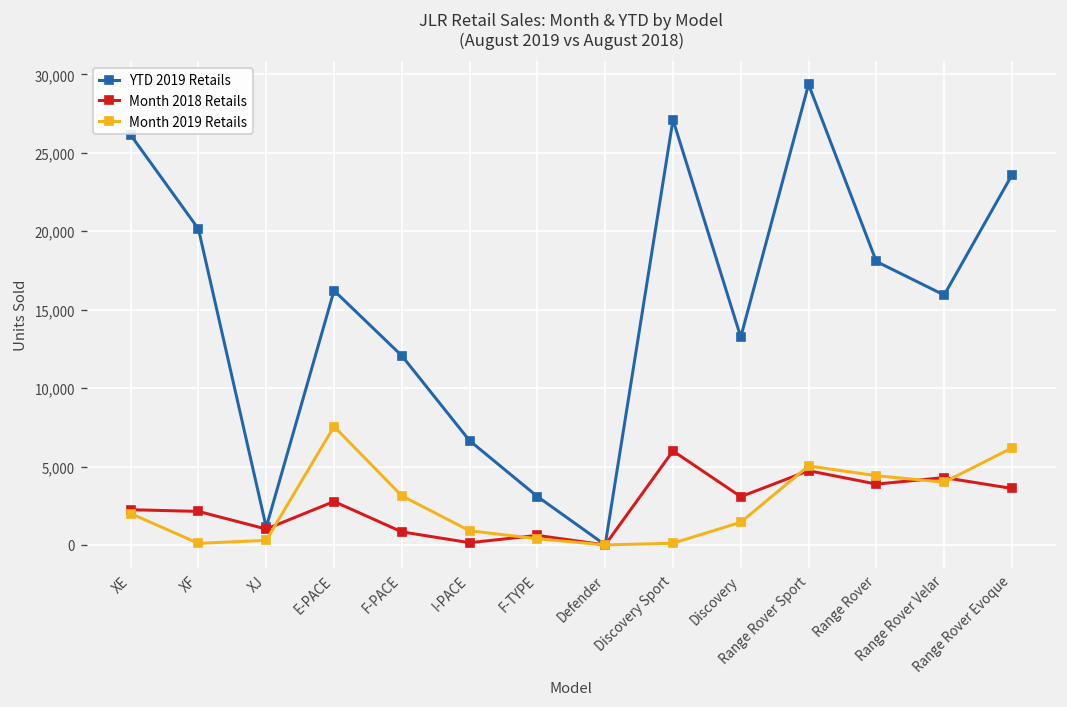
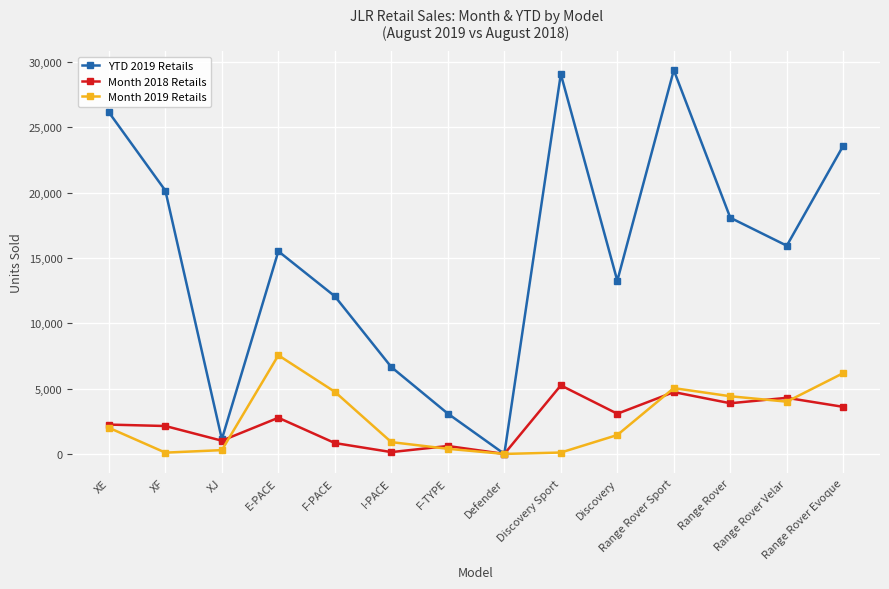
  {
    "YTD 2019 Retails": {
      "XE": "26,100",
      "XF": "20,100",
-     "E-PACE": "16,200",
+     "E-PACE": "15,500",
      "F-PACE": "12,100",
      "I-PACE": "6,600",
      "F-TYPE": "3,100",
-     "Discovery Sport": "27,100",
+     "Discovery Sport": "29,100",
      "Discovery": "13,300",
      "Range Rover Sport": "29,400",
      "Range Rover": "18,100",
      "Range Rover Velar": "15,900",
      "Range Rover Evoque": "23,600"
    },
    "Month 2018 Retails": {
      "XE": "2,200",
      "XF": "2,100",
      "E-PACE": "2,800",
      "F-PACE": "800",
      "I-PACE": "100",
      "F-TYPE": "600",
-     "Discovery Sport": "6,000",
+     "Discovery Sport": "5,200",
      "Discovery": "3,100",
      "Range Rover Sport": "4,700",
      "Range Rover": "3,900",
      "Range Rover Velar": "4,300",
      "Range Rover Evoque": "3,600"
    },
    "Month 2019 Retails": {
      "XE": "2,000",
      "XF": "100",
      "XJ": "300",
      "E-PACE": "7,600",
-     "F-PACE": "3,100",
+     "F-PACE": "4,800",
      "I-PACE": "900",
      "F-TYPE": "400",
      "Discovery Sport": "100",
      "Discovery": "1,400",
      "Range Rover Sport": "5,000",
      "Range Rover": "4,400",
      "Range Rover Velar": "4,000",
      "Range Rover Evoque": "6,200"
    }
  }
